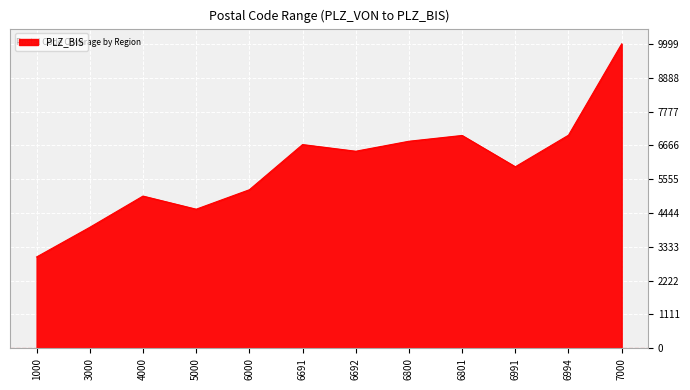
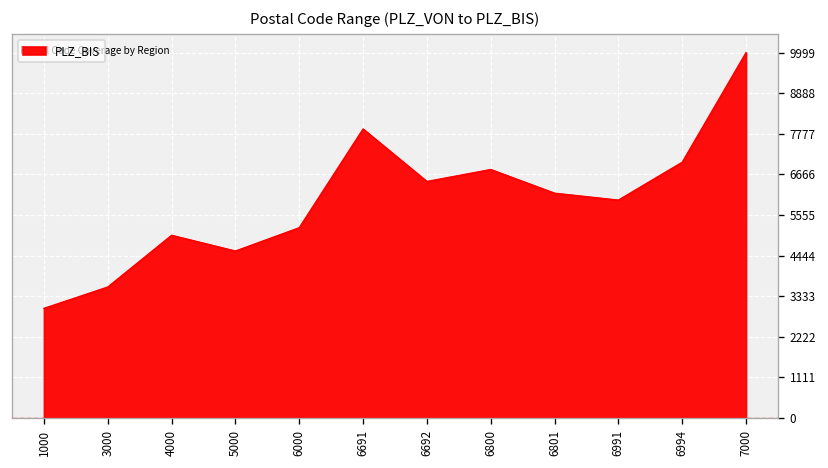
  {
    "1000": 3000,
-   "3000": 4000,
+   "3000": 3600,
    "4000": 5000,
    "5000": 4600,
    "6000": 5200,
-   "6691": 6700,
+   "6691": 7900,
    "6692": 6500,
    "6800": 6800,
-   "6801": 7000,
+   "6801": 6200,
    "6991": 6000,
    "6994": 7000,
    "7000": 10000
  }
